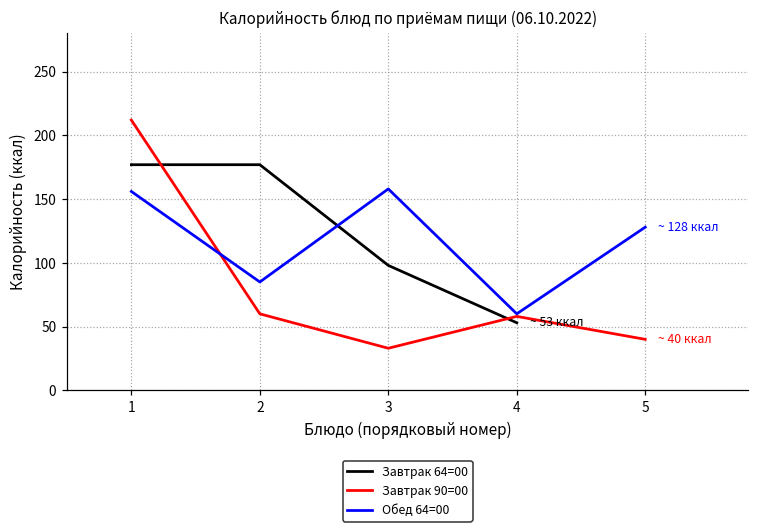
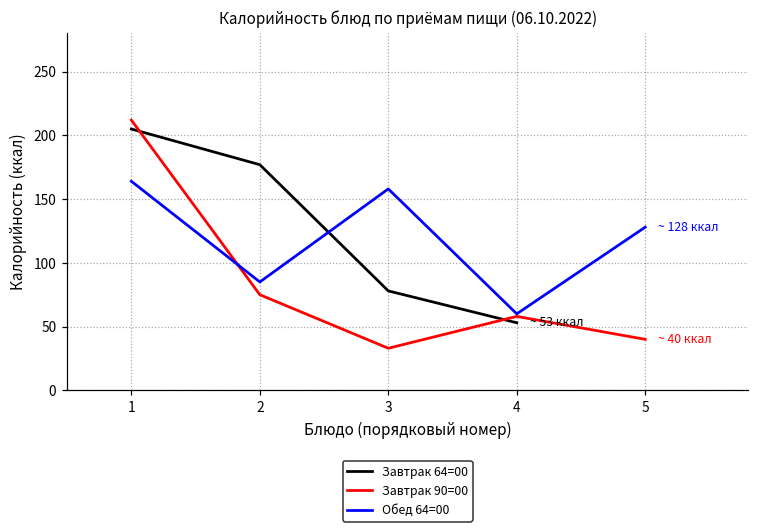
  {
    "Завтрак 64=00": {
-     "1": 177,
+     "1": 205,
      "2": 177,
-     "3": 98
+     "3": 78
    },
    "Завтрак 90=00": {
      "1": 212,
-     "2": 60,
+     "2": 75,
      "3": 33
    },
    "Обед 64=00": {
-     "1": 156,
+     "1": 164,
      "2": 85,
      "3": 158
    }
  }
